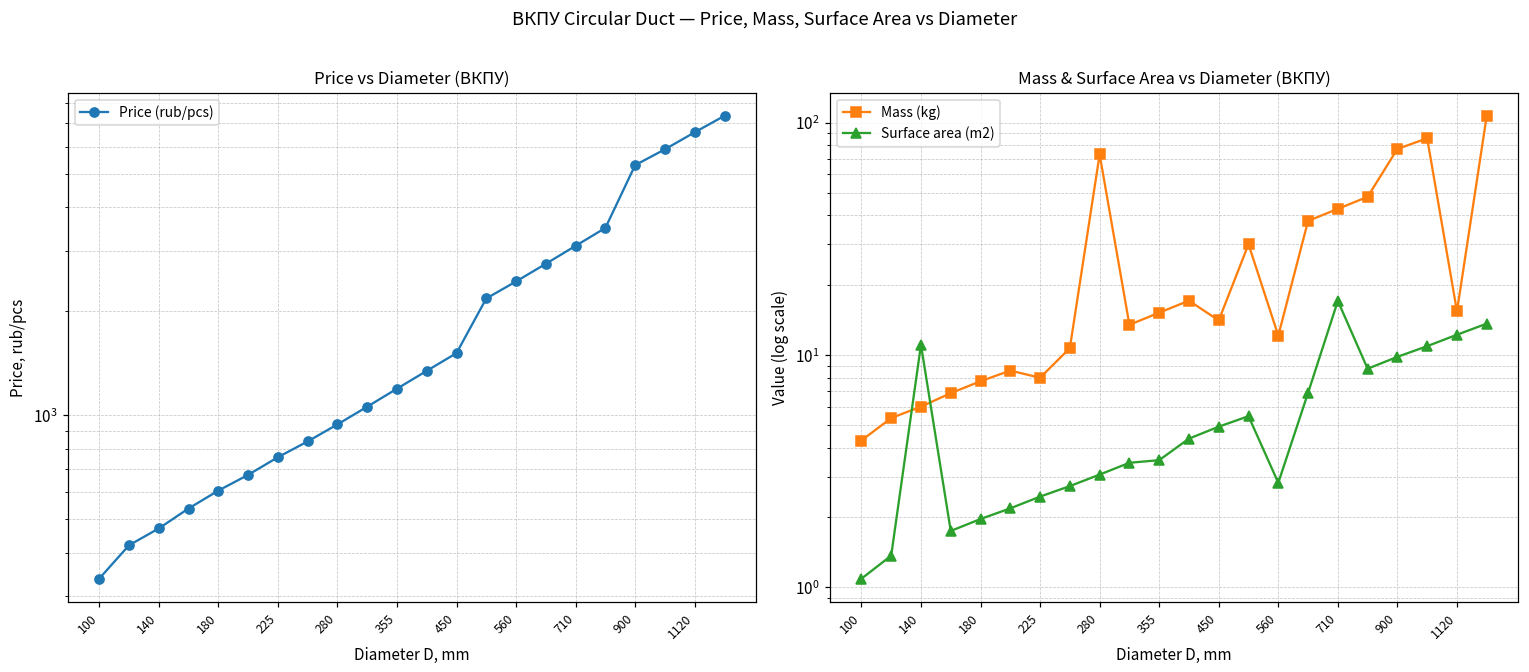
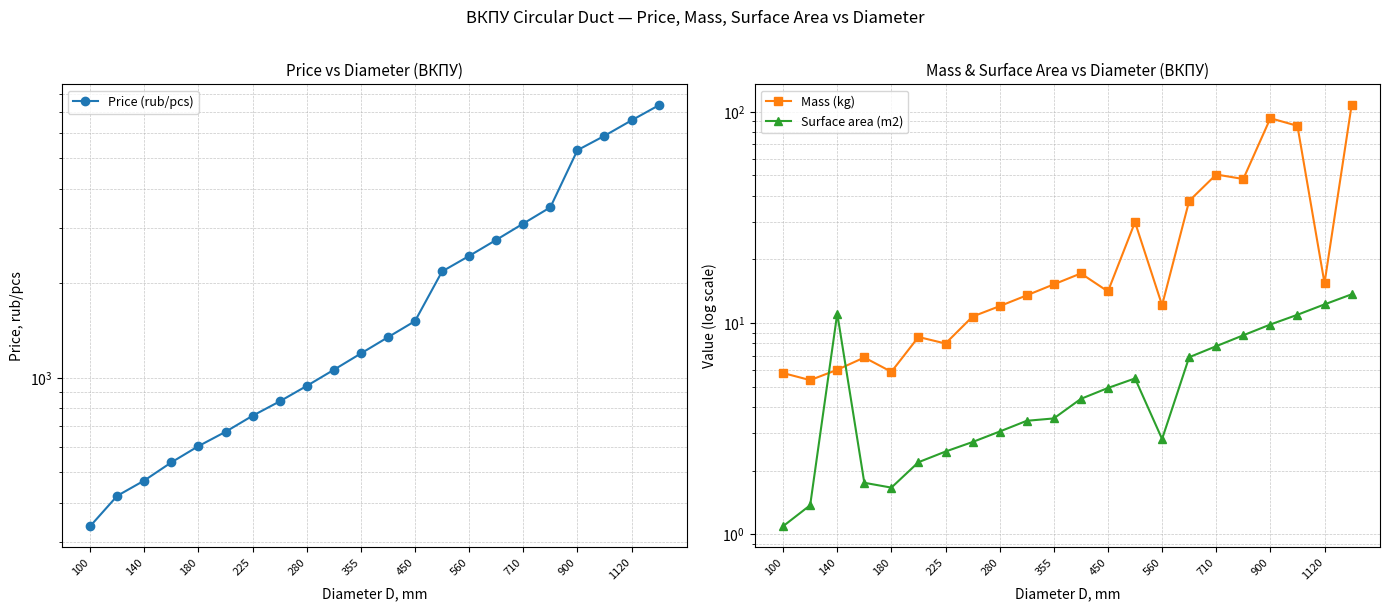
  {
    "Mass & Surface Area vs Diameter (ВКПУ)": {
      "Mass (kg)": {
-       "100": 4.3,
+       "100": 5.8,
        "140": 6.0,
-       "180": 7.7,
+       "180": 5.9,
        "225": 8.0,
-       "280": 73,
+       "280": 12,
        "355": 15,
        "450": 14,
        "560": 12,
-       "710": 43,
-       "900": 77,
+       "710": 50,
+       "900": 90,
        "1120": 15
      },
      "Surface area (m2)": {
        "100": 1.1,
        "140": 11,
-       "180": 2.0,
+       "180": 1.7,
        "225": 2.5,
        "280": 3.1,
        "355": 3.5,
        "450": 4.9,
        "560": 2.8,
-       "710": 17,
+       "710": 7.8,
        "900": 10,
        "1120": 12
      }
    }
  }
